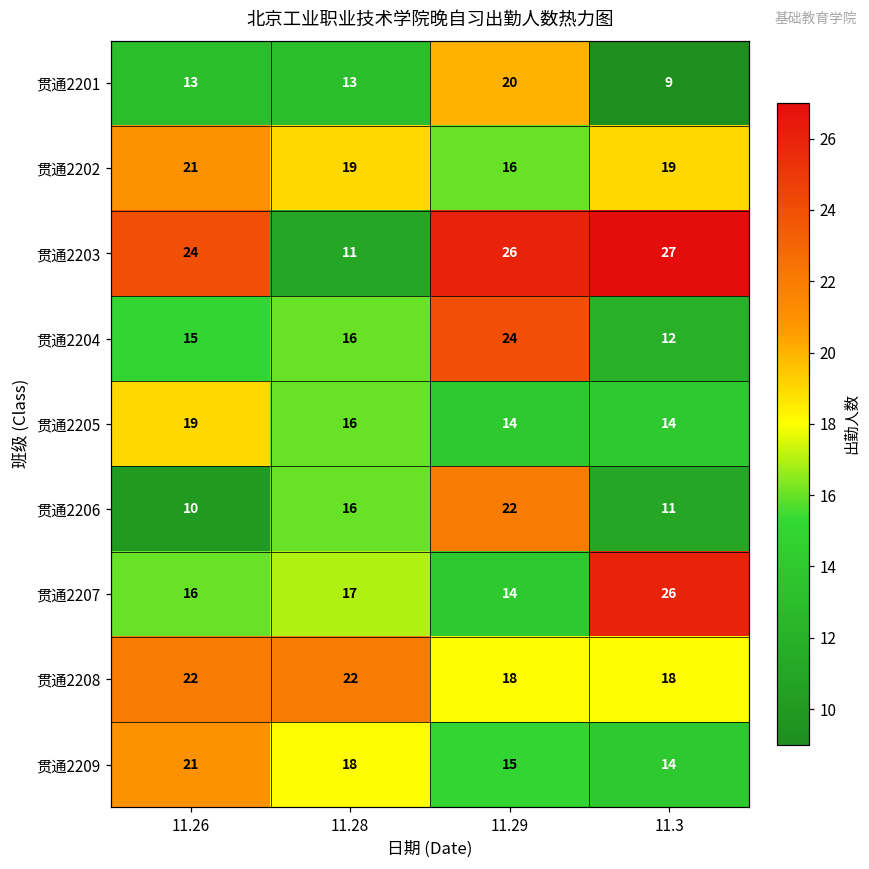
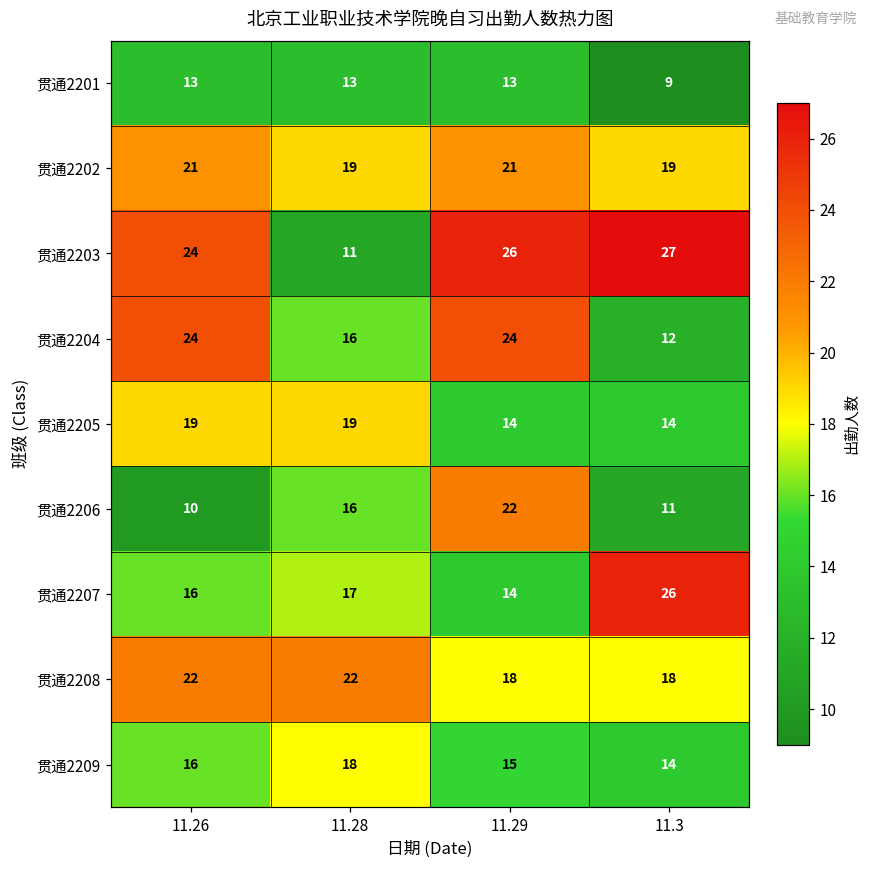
  {
    "贯通2201": {
      "11.26": 13,
      "11.28": 13,
-     "11.29": 20,
+     "11.29": 13,
      "11.3": 9
    },
    "贯通2202": {
      "11.26": 21,
      "11.28": 19,
-     "11.29": 16,
+     "11.29": 21,
      "11.3": 19
    },
    "贯通2203": {
      "11.26": 24,
      "11.28": 11,
      "11.29": 26,
      "11.3": 27
    },
    "贯通2204": {
-     "11.26": 15,
+     "11.26": 24,
      "11.28": 16,
      "11.29": 24,
      "11.3": 12
    },
    "贯通2205": {
      "11.26": 19,
-     "11.28": 16,
+     "11.28": 19,
      "11.29": 14,
      "11.3": 14
    },
    "贯通2206": {
      "11.26": 10,
      "11.28": 16,
      "11.29": 22,
      "11.3": 11
    },
    "贯通2207": {
      "11.26": 16,
      "11.28": 17,
      "11.29": 14,
      "11.3": 26
    },
    "贯通2208": {
      "11.26": 22,
      "11.28": 22,
      "11.29": 18,
      "11.3": 18
    },
    "贯通2209": {
-     "11.26": 21,
+     "11.26": 16,
      "11.28": 18,
      "11.29": 15,
      "11.3": 14
    }
  }
